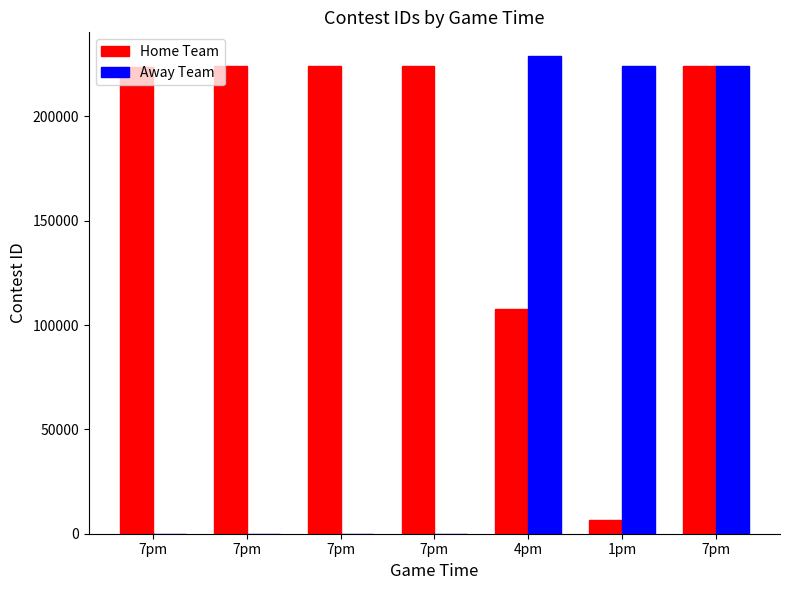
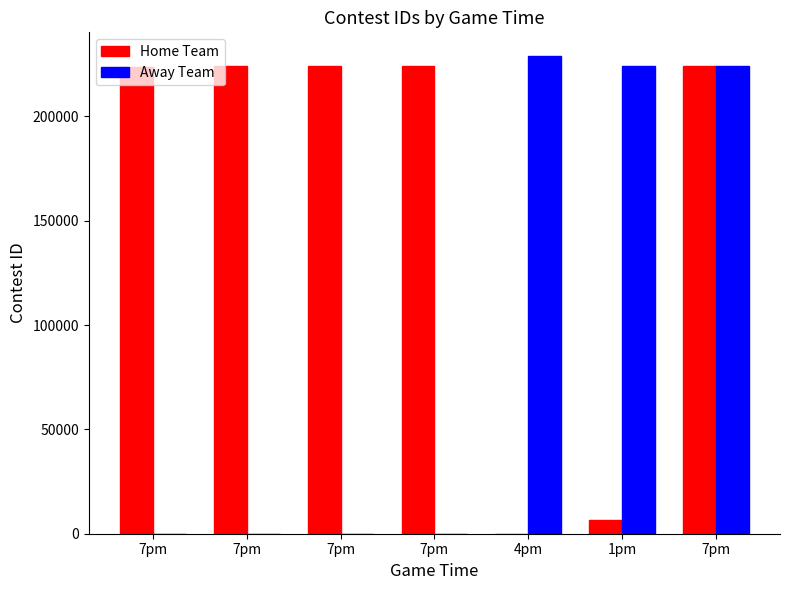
  {
    "Home Team": {
-     "4pm": 108000,
+     "4pm": 0,
      "1pm": 7000
    },
    "Away Team": {
      "4pm": 229000,
      "1pm": 224000
    }
  }
